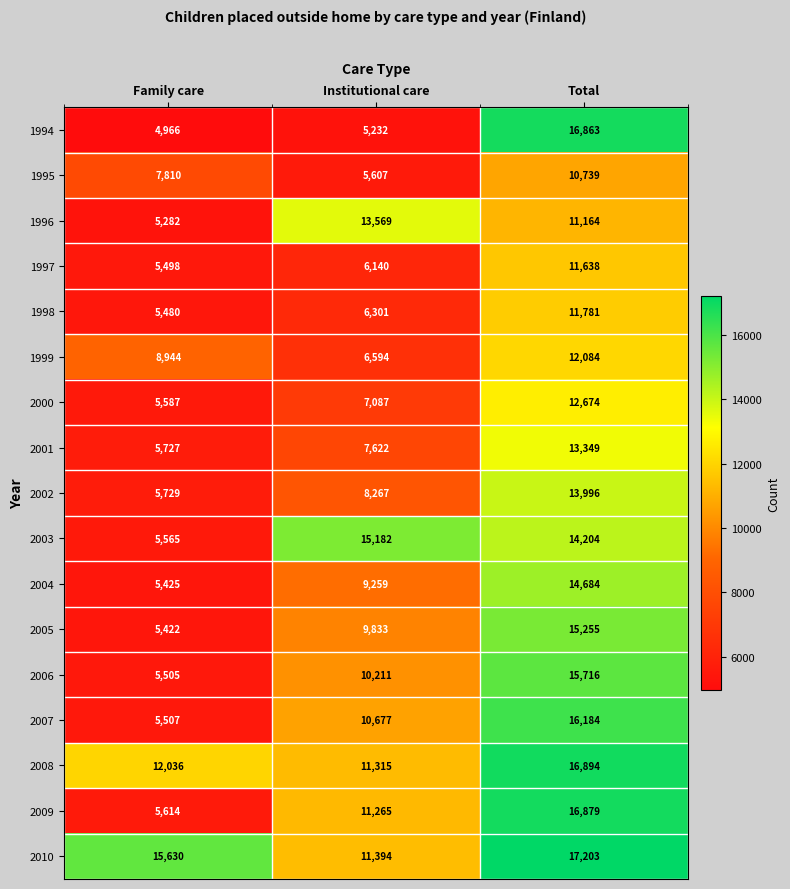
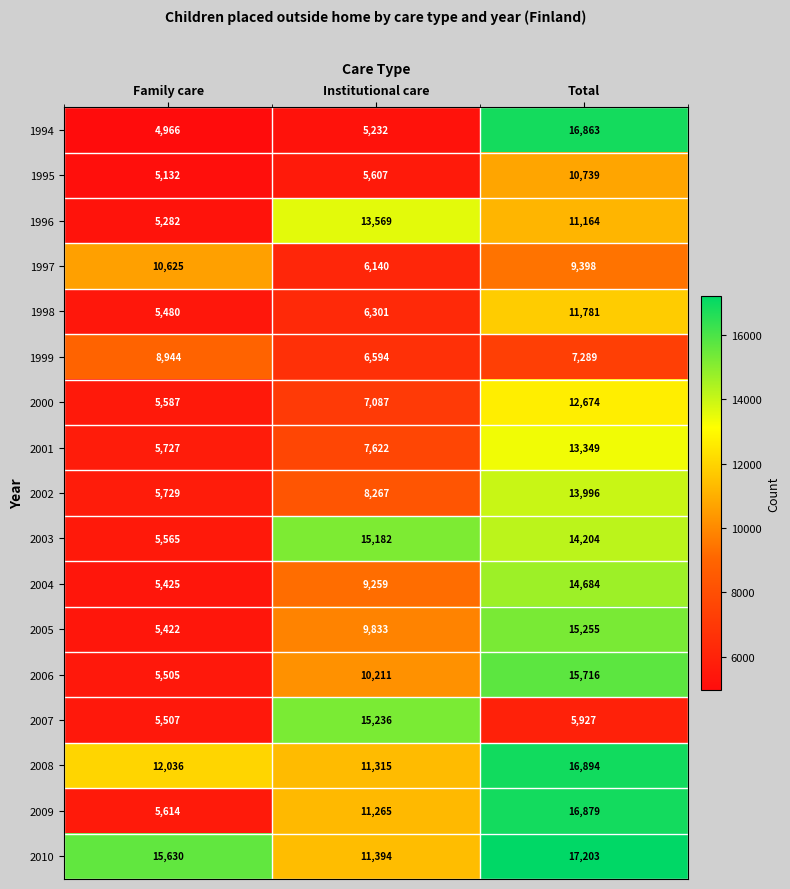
  {
    "1994": {
      "Family care": "4,966",
      "Institutional care": "5,232",
      "Total": "16,863"
    },
    "1995": {
-     "Family care": "7,810",
+     "Family care": "5,132",
      "Institutional care": "5,607",
      "Total": "10,739"
    },
    "1996": {
      "Family care": "5,282",
      "Institutional care": "13,569",
      "Total": "11,164"
    },
    "1997": {
-     "Family care": "5,498",
+     "Family care": "10,625",
      "Institutional care": "6,140",
-     "Total": "11,638"
+     "Total": "9,398"
    },
    "1998": {
      "Family care": "5,480",
      "Institutional care": "6,301",
      "Total": "11,781"
    },
    "1999": {
      "Family care": "8,944",
      "Institutional care": "6,594",
-     "Total": "12,084"
+     "Total": "7,289"
    },
    "2000": {
      "Family care": "5,587",
      "Institutional care": "7,087",
      "Total": "12,674"
    },
    "2001": {
      "Family care": "5,727",
      "Institutional care": "7,622",
      "Total": "13,349"
    },
    "2002": {
      "Family care": "5,729",
      "Institutional care": "8,267",
      "Total": "13,996"
    },
    "2003": {
      "Family care": "5,565",
      "Institutional care": "15,182",
      "Total": "14,204"
    },
    "2004": {
      "Family care": "5,425",
      "Institutional care": "9,259",
      "Total": "14,684"
    },
    "2005": {
      "Family care": "5,422",
      "Institutional care": "9,833",
      "Total": "15,255"
    },
    "2006": {
      "Family care": "5,505",
      "Institutional care": "10,211",
      "Total": "15,716"
    },
    "2007": {
      "Family care": "5,507",
-     "Institutional care": "10,677",
-     "Total": "16,184"
+     "Institutional care": "15,236",
+     "Total": "5,927"
    },
    "2008": {
      "Family care": "12,036",
      "Institutional care": "11,315",
      "Total": "16,894"
    },
    "2009": {
      "Family care": "5,614",
      "Institutional care": "11,265",
      "Total": "16,879"
    },
    "2010": {
      "Family care": "15,630",
      "Institutional care": "11,394",
      "Total": "17,203"
    }
  }
